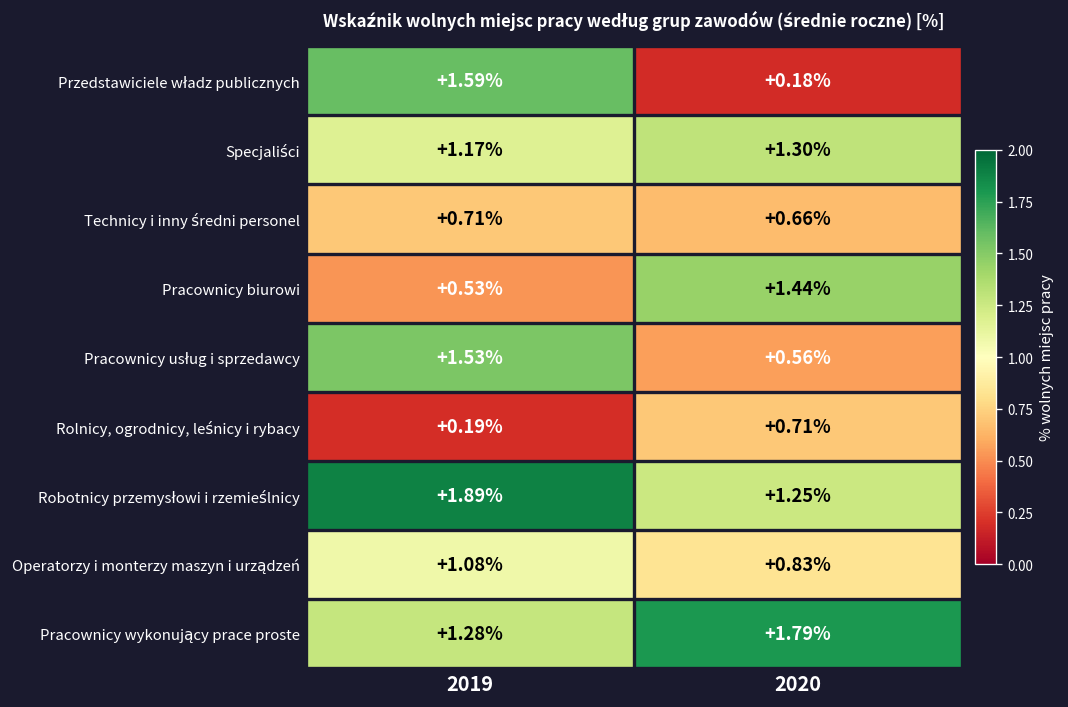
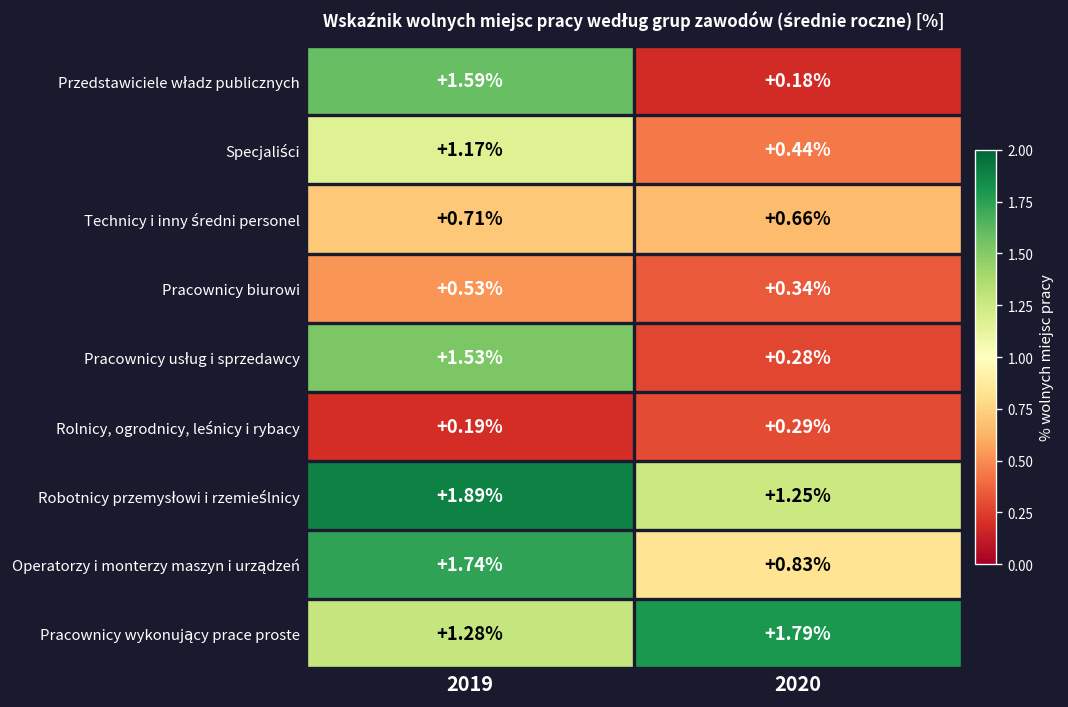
  {
    "Przedstawiciele władz publicznych": {
      "2019": "+1.59%",
      "2020": "+0.18%"
    },
    "Specjaliści": {
      "2019": "+1.17%",
-     "2020": "+1.30%"
+     "2020": "+0.44%"
    },
    "Technicy i inny średni personel": {
      "2019": "+0.71%",
      "2020": "+0.66%"
    },
    "Pracownicy biurowi": {
      "2019": "+0.53%",
-     "2020": "+1.44%"
+     "2020": "+0.34%"
    },
    "Pracownicy usług i sprzedawcy": {
      "2019": "+1.53%",
-     "2020": "+0.56%"
+     "2020": "+0.28%"
    },
    "Rolnicy, ogrodnicy, leśnicy i rybacy": {
      "2019": "+0.19%",
-     "2020": "+0.71%"
+     "2020": "+0.29%"
    },
    "Robotnicy przemysłowi i rzemieślnicy": {
      "2019": "+1.89%",
      "2020": "+1.25%"
    },
    "Operatorzy i monterzy maszyn i urządzeń": {
-     "2019": "+1.08%",
+     "2019": "+1.74%",
      "2020": "+0.83%"
    },
    "Pracownicy wykonujący prace proste": {
      "2019": "+1.28%",
      "2020": "+1.79%"
    }
  }
